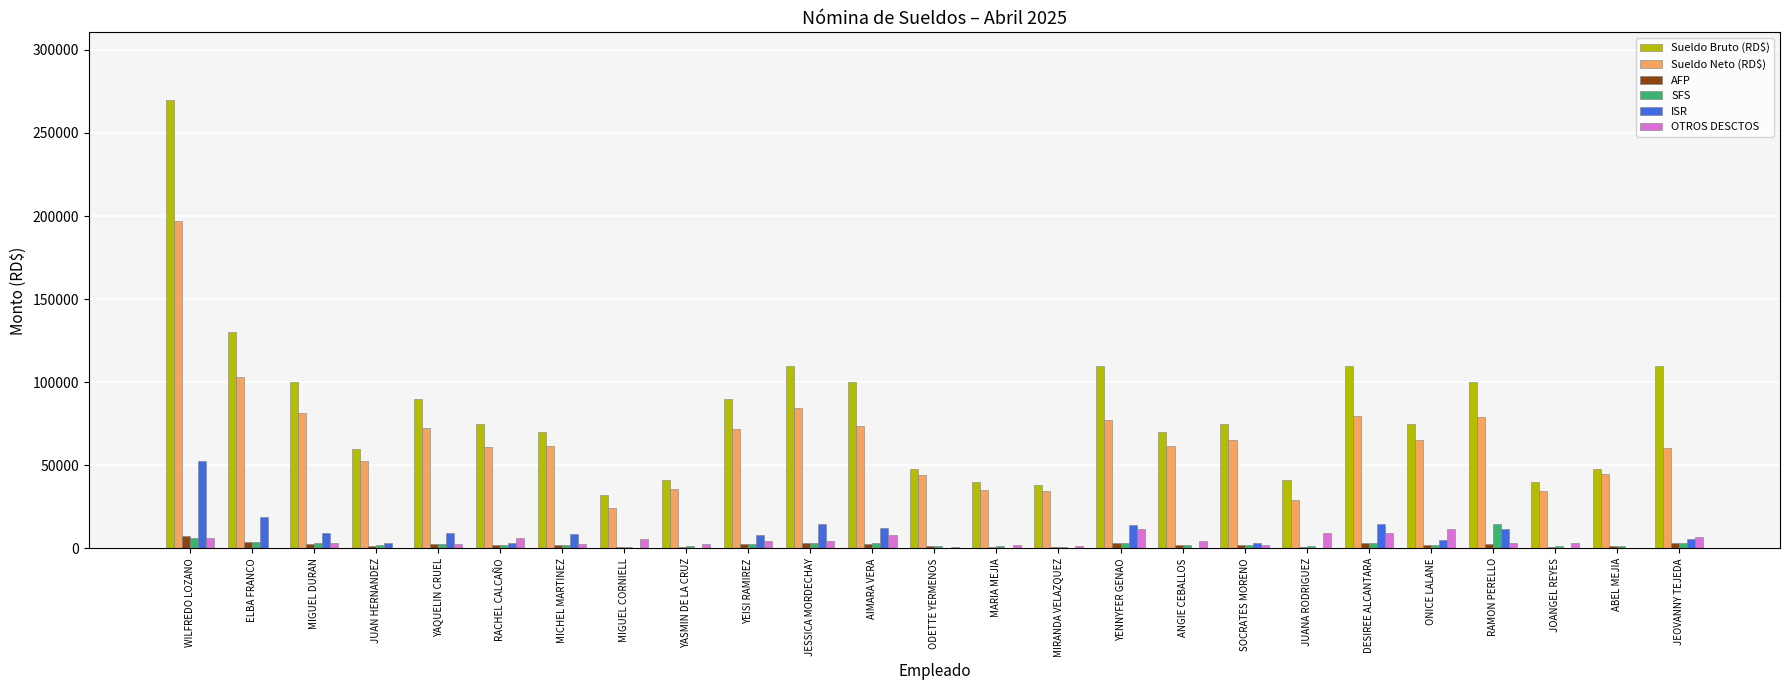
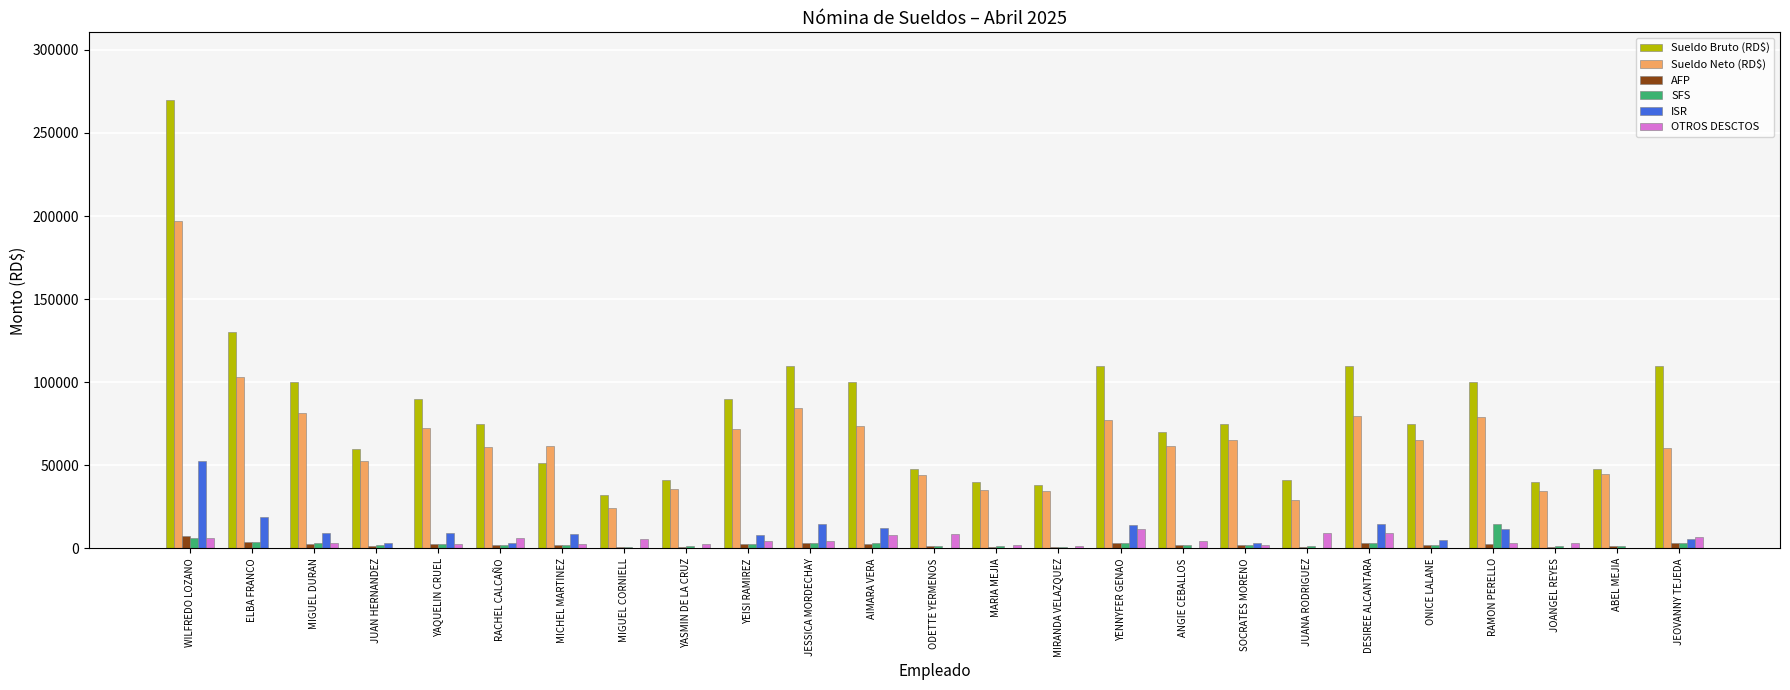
  {
    "Sueldo Bruto (RD$)": {
      "WILFREDO LOZANO": 270000,
      "ELBA FRANCO": 130000,
      "MIGUEL DURAN": 100000,
      "JUAN HERNANDEZ": 60000,
      "YAQUELIN CRUEL": 90000,
      "RACHEL CALCAÑO": 75000,
-     "MICHEL MARTINEZ": 70000,
+     "MICHEL MARTINEZ": 51000,
      "MIGUEL CORNIELL": 32000,
      "YASMIN DE LA CRUZ": 41000,
      "YEISI RAMIREZ": 90000,
      "JESSICA MORDECHAY": 110000,
      "AIMARA VERA": 100000,
      "ODETTE YERMENOS": 48000,
      "MARIA MEJIA": 40000,
      "MIRANDA VELAZQUEZ": 38000,
      "YENNYFER GENAO": 110000,
      "ANGIE CEBALLOS": 70000,
      "SOCRATES MORENO": 75000,
      "JUANA RODRIGUEZ": 41000,
      "DESIREE ALCANTARA": 110000,
      "ONICE LALANE": 75000,
      "RAMON PERELLO": 100000,
      "JOANGEL REYES": 40000,
      "ABEL MEJIA": 48000,
      "JEOVANNY TEJEDA": 110000
    },
    "Sueldo Neto (RD$)": {
      "WILFREDO LOZANO": 197000,
      "ELBA FRANCO": 103000,
      "MIGUEL DURAN": 81000,
      "JUAN HERNANDEZ": 53000,
      "YAQUELIN CRUEL": 72000,
      "RACHEL CALCAÑO": 61000,
      "MICHEL MARTINEZ": 62000,
      "MIGUEL CORNIELL": 24000,
      "YASMIN DE LA CRUZ": 36000,
      "YEISI RAMIREZ": 72000,
      "JESSICA MORDECHAY": 85000,
      "AIMARA VERA": 74000,
      "ODETTE YERMENOS": 44000,
      "MARIA MEJIA": 35000,
      "MIRANDA VELAZQUEZ": 34000,
      "YENNYFER GENAO": 77000,
      "ANGIE CEBALLOS": 61000,
      "SOCRATES MORENO": 65000,
      "JUANA RODRIGUEZ": 29000,
      "DESIREE ALCANTARA": 80000,
      "ONICE LALANE": 65000,
      "RAMON PERELLO": 79000,
      "JOANGEL REYES": 34000,
      "ABEL MEJIA": 45000,
      "JEOVANNY TEJEDA": 60000
    },
    "AFP": {
      "WILFREDO LOZANO": 8000,
      "ELBA FRANCO": 4000,
      "MIGUEL DURAN": 3000,
      "JUAN HERNANDEZ": 2000,
      "YAQUELIN CRUEL": 3000,
      "RACHEL CALCAÑO": 2000,
      "MICHEL MARTINEZ": 2000,
      "YEISI RAMIREZ": 3000,
      "JESSICA MORDECHAY": 3000,
      "AIMARA VERA": 3000,
      "YENNYFER GENAO": 3000,
      "ANGIE CEBALLOS": 2000,
      "SOCRATES MORENO": 2000,
      "DESIREE ALCANTARA": 3000,
      "ONICE LALANE": 2000,
      "RAMON PERELLO": 3000,
      "JEOVANNY TEJEDA": 3000
    },
    "SFS": {
      "WILFREDO LOZANO": 7000,
      "ELBA FRANCO": 4000,
      "MIGUEL DURAN": 3000,
      "JUAN HERNANDEZ": 2000,
      "YAQUELIN CRUEL": 3000,
      "RACHEL CALCAÑO": 2000,
      "MICHEL MARTINEZ": 2000,
      "YEISI RAMIREZ": 3000,
      "JESSICA MORDECHAY": 3000,
      "AIMARA VERA": 3000,
      "YENNYFER GENAO": 3000,
      "ANGIE CEBALLOS": 2000,
      "SOCRATES MORENO": 2000,
      "DESIREE ALCANTARA": 3000,
      "ONICE LALANE": 2000,
      "RAMON PERELLO": 15000,
      "JEOVANNY TEJEDA": 3000
    },
    "ISR": {
      "WILFREDO LOZANO": 52000,
      "ELBA FRANCO": 19000,
      "MIGUEL DURAN": 10000,
      "JUAN HERNANDEZ": 3000,
      "YAQUELIN CRUEL": 9000,
      "RACHEL CALCAÑO": 4000,
      "MICHEL MARTINEZ": 9000,
      "MIGUEL CORNIELL": 0,
      "YASMIN DE LA CRUZ": 0,
      "YEISI RAMIREZ": 8000,
      "JESSICA MORDECHAY": 14000,
      "AIMARA VERA": 12000,
      "ODETTE YERMENOS": 0,
      "MARIA MEJIA": 0,
      "MIRANDA VELAZQUEZ": 0,
      "YENNYFER GENAO": 14000,
      "ANGIE CEBALLOS": 0,
      "SOCRATES MORENO": 3000,
      "JUANA RODRIGUEZ": 0,
      "DESIREE ALCANTARA": 14000,
      "ONICE LALANE": 5000,
      "RAMON PERELLO": 12000,
      "JOANGEL REYES": 0,
      "ABEL MEJIA": 0,
      "JEOVANNY TEJEDA": 6000
    },
    "OTROS DESCTOS": {
      "WILFREDO LOZANO": 6000,
      "MIGUEL DURAN": 3000,
      "YAQUELIN CRUEL": 3000,
      "RACHEL CALCAÑO": 6000,
      "MICHEL MARTINEZ": 3000,
      "MIGUEL CORNIELL": 6000,
      "YASMIN DE LA CRUZ": 3000,
      "YEISI RAMIREZ": 5000,
      "JESSICA MORDECHAY": 4000,
      "AIMARA VERA": 8000,
-     "ODETTE YERMENOS": 1000,
+     "ODETTE YERMENOS": 9000,
      "MARIA MEJIA": 2000,
      "YENNYFER GENAO": 12000,
      "ANGIE CEBALLOS": 4000,
      "SOCRATES MORENO": 2000,
      "JUANA RODRIGUEZ": 9000,
      "DESIREE ALCANTARA": 9000,
-     "ONICE LALANE": 12000,
+     "ONICE LALANE": 1000,
      "RAMON PERELLO": 3000,
      "JOANGEL REYES": 3000,
      "JEOVANNY TEJEDA": 7000
    }
  }
